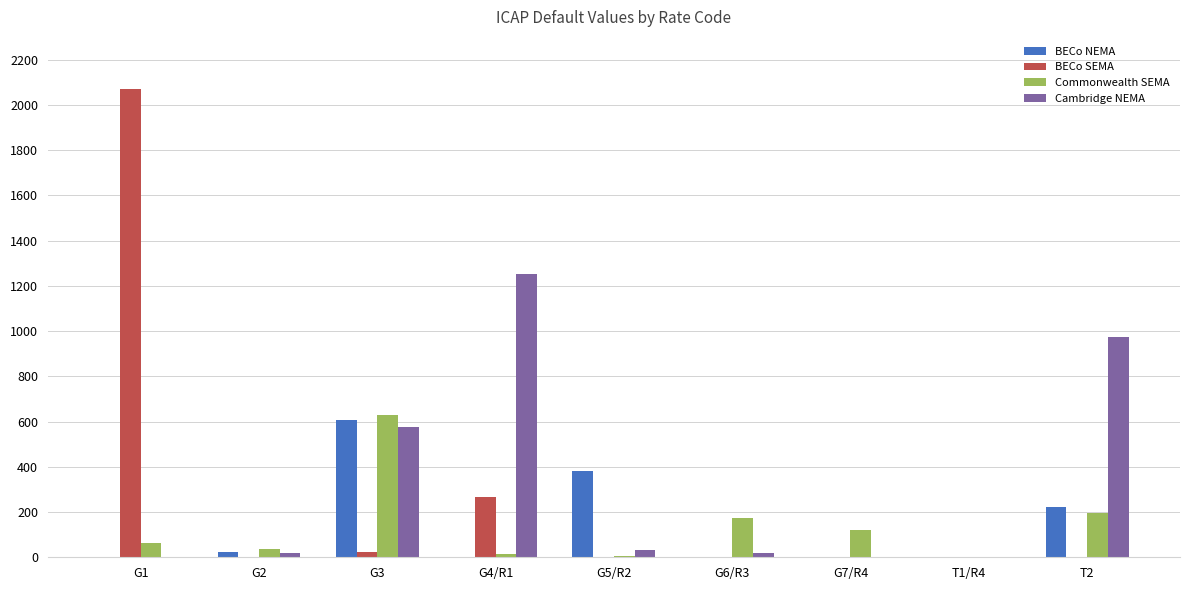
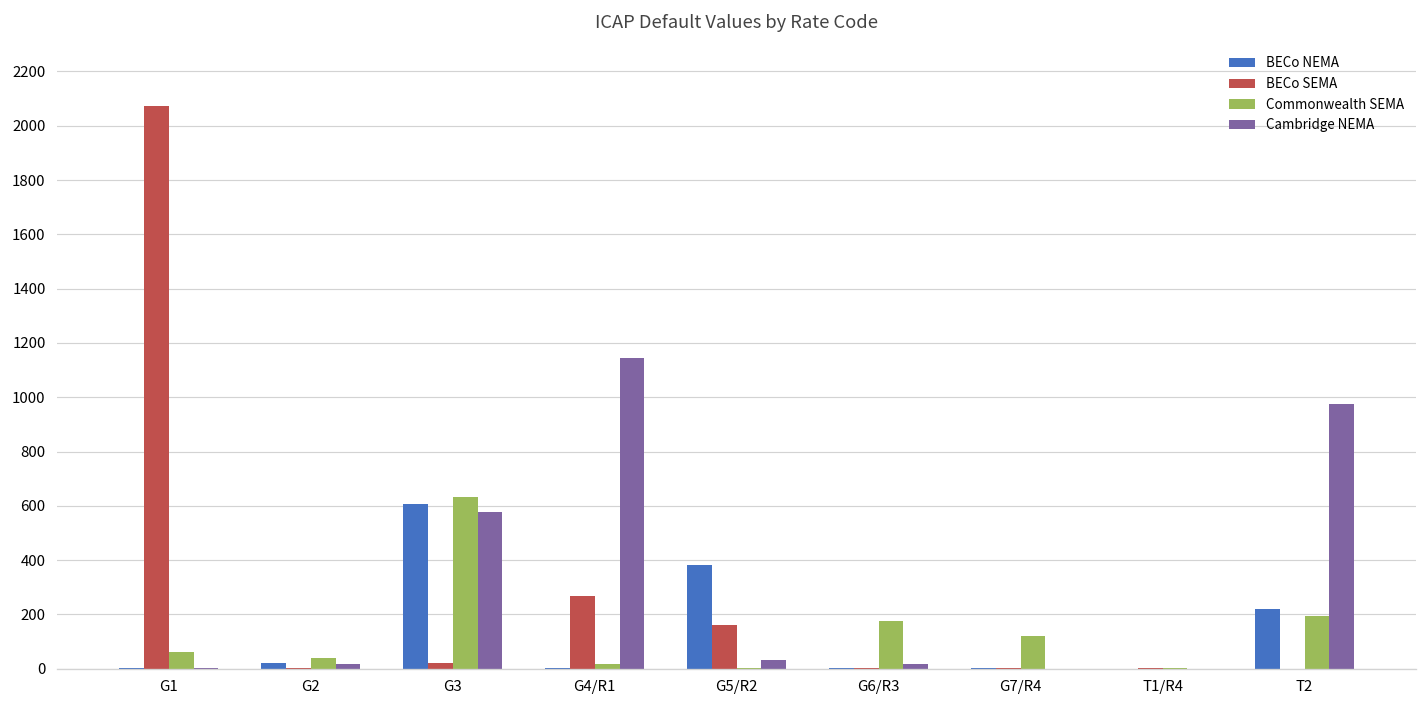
  {
    "BECo NEMA": {
      "G2": 20,
      "G3": 610,
      "G5/R2": 380,
      "T2": 220
    },
    "BECo SEMA": {
      "G1": 2070,
      "G3": 20,
      "G4/R1": 270,
-     "G5/R2": 0
+     "G5/R2": 160
    },
    "Commonwealth SEMA": {
      "G1": 60,
      "G2": 40,
      "G3": 630,
      "G4/R1": 20,
      "G6/R3": 170,
      "G7/R4": 120,
      "T2": 190
    },
    "Cambridge NEMA": {
      "G2": 20,
      "G3": 580,
-     "G4/R1": 1250,
+     "G4/R1": 1140,
      "G5/R2": 30,
      "G6/R3": 20,
      "G7/R4": 0,
      "T2": 980
    }
  }
